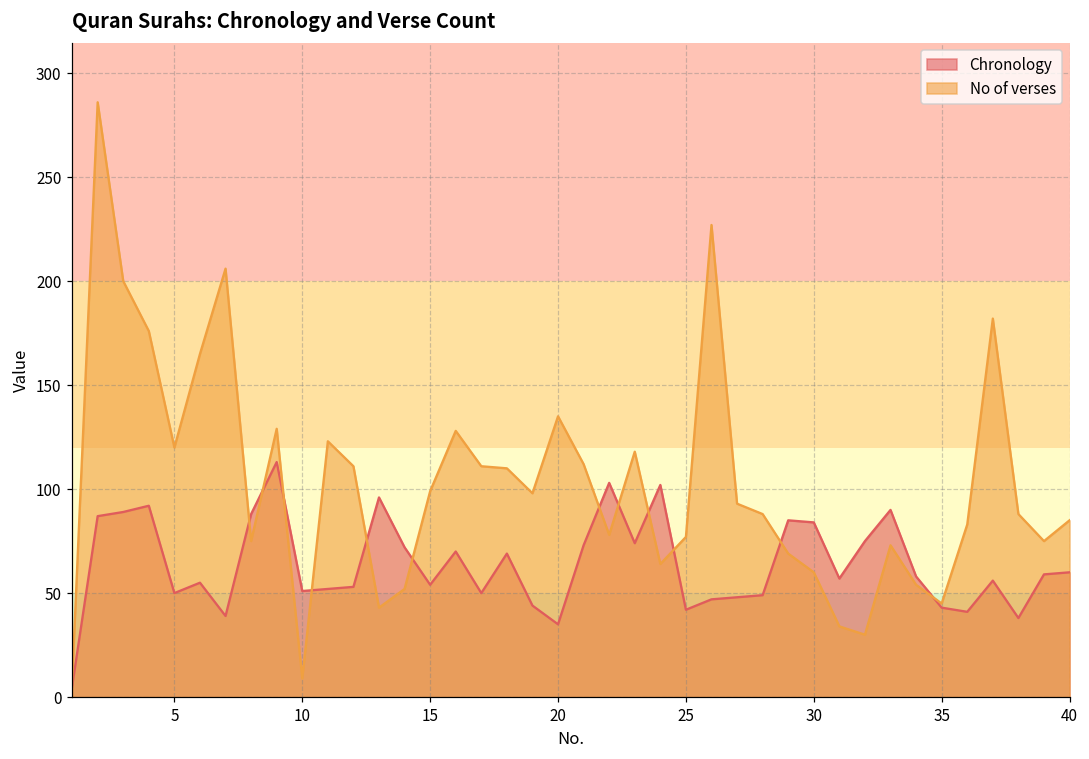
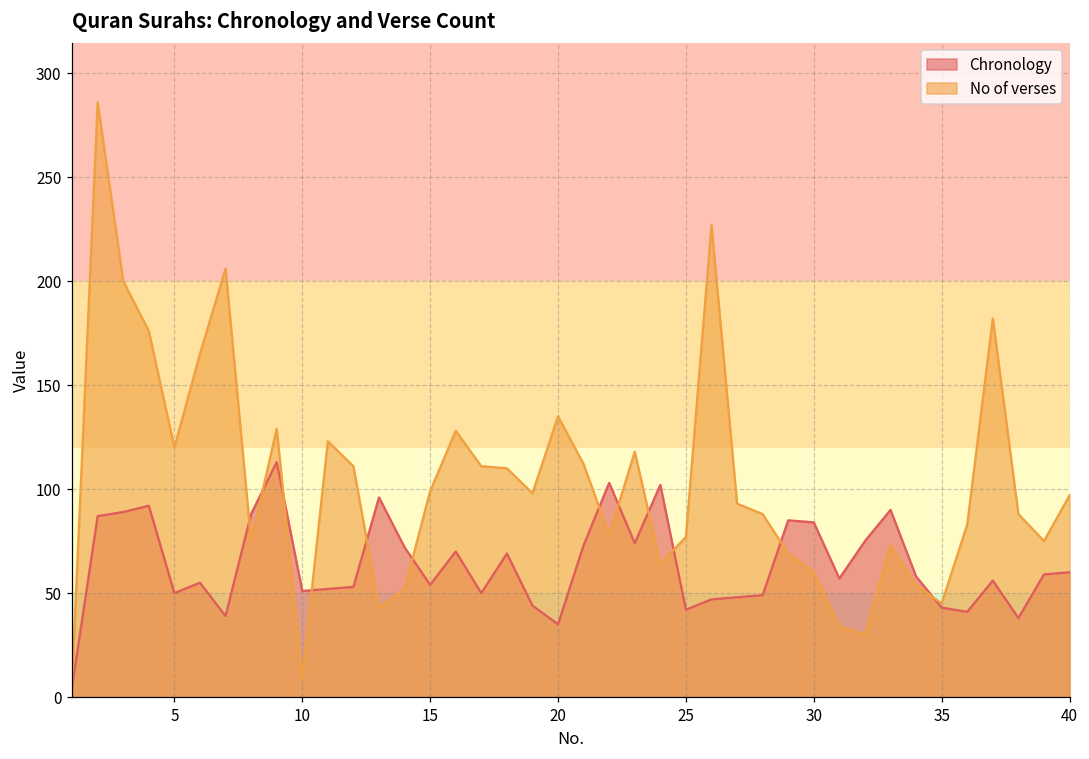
  {
    "Chronology": {
      "5": 50,
      "10": 51,
      "15": 54,
      "20": 35,
      "25": 42,
      "30": 84,
      "35": 43,
      "40": 60
    },
    "No of verses": {
      "5": 120,
      "10": 9,
      "15": 99,
      "20": 135,
      "25": 77,
      "30": 60,
      "35": 45,
-     "40": 85
+     "40": 97
    }
  }
